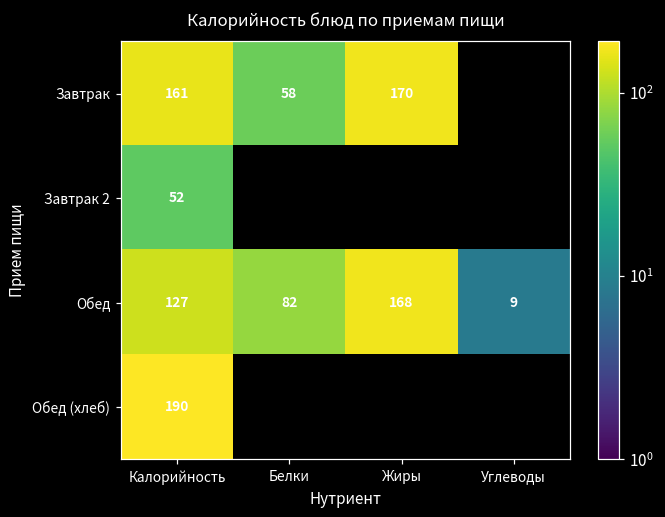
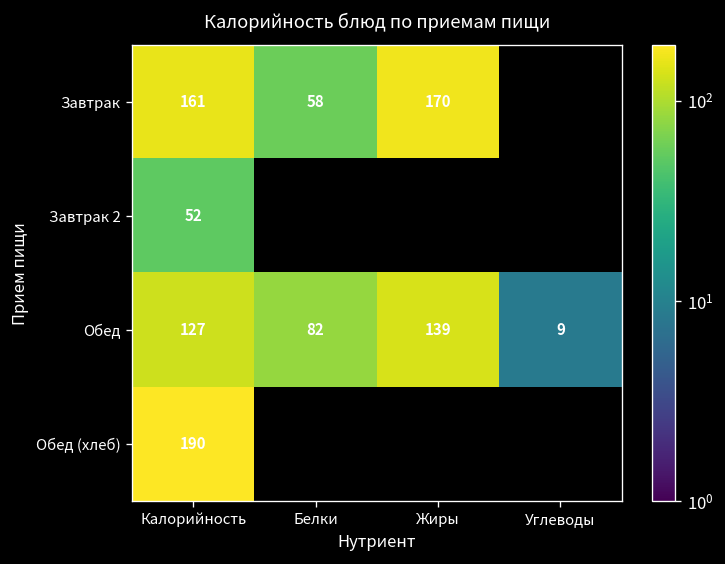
  {
    "Завтрак": {
      "Калорийность": 161,
      "Белки": 58,
      "Жиры": 170
    },
    "Завтрак 2": {
      "Калорийность": 52
    },
    "Обед": {
      "Калорийность": 127,
      "Белки": 82,
-     "Жиры": 168,
+     "Жиры": 139,
      "Углеводы": 9
    },
    "Обед (хлеб)": {
      "Калорийность": 190
    }
  }
